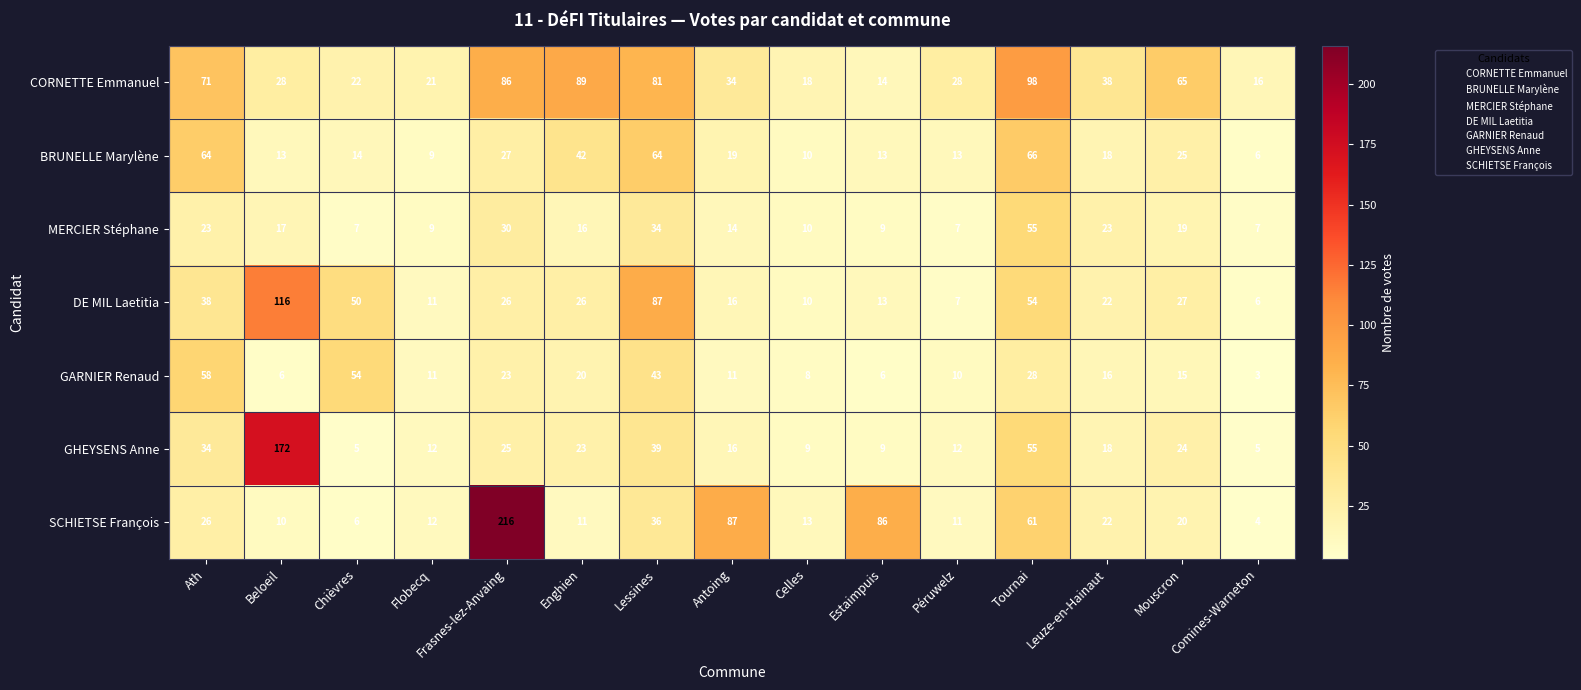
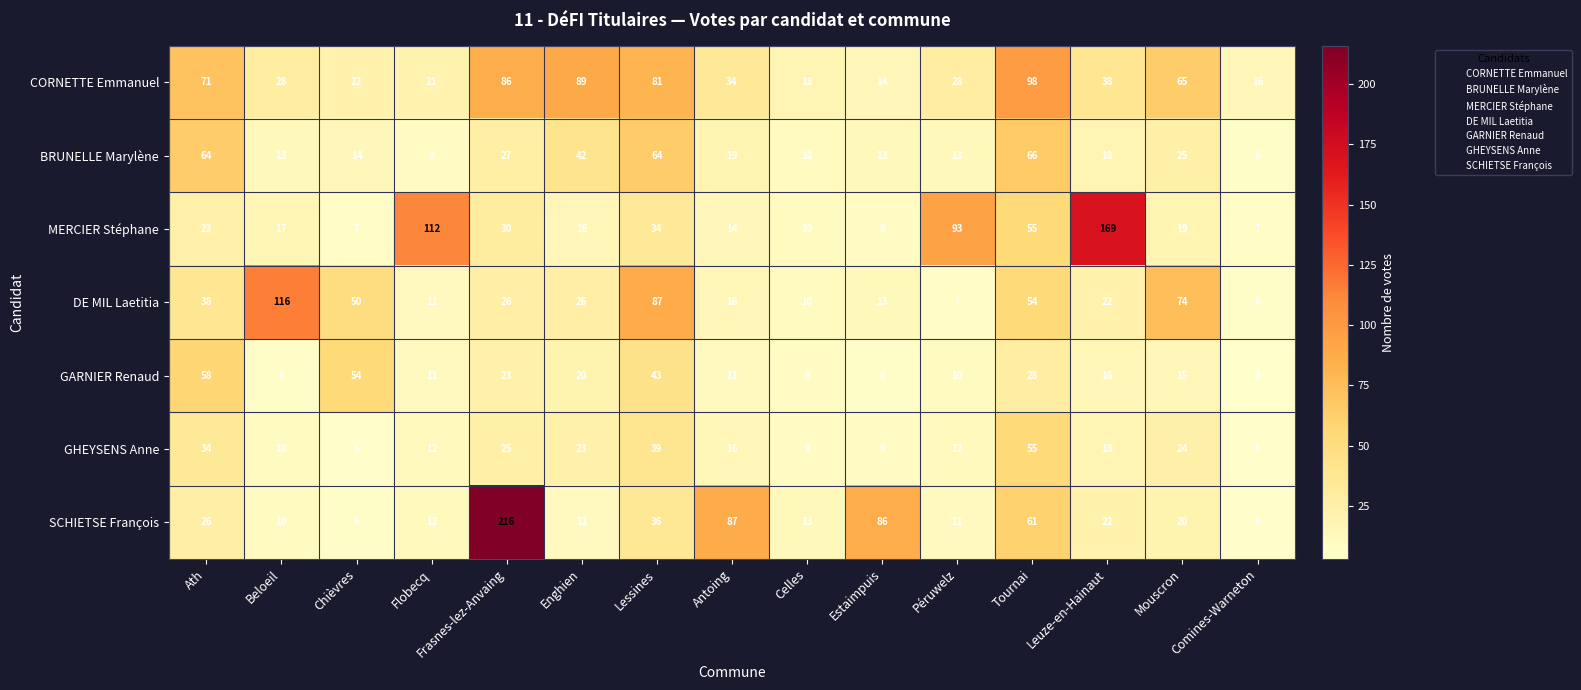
  {
    "CORNETTE Emmanuel": {
      "Ath": 71,
      "Beloeil": 28,
      "Chièvres": 22,
      "Flobecq": 21,
      "Frasnes-lez-Anvaing": 86,
      "Enghien": 89,
      "Lessines": 81,
      "Antoing": 34,
      "Celles": 18,
      "Estaimpuis": 14,
      "Péruwelz": 28,
      "Tournai": 98,
      "Leuze-en-Hainaut": 38,
      "Mouscron": 65,
      "Comines-Warneton": 16
    },
    "BRUNELLE Marylène": {
      "Ath": 64,
      "Beloeil": 13,
      "Chièvres": 14,
      "Flobecq": 9,
      "Frasnes-lez-Anvaing": 27,
      "Enghien": 42,
      "Lessines": 64,
      "Antoing": 19,
      "Celles": 10,
      "Estaimpuis": 13,
      "Péruwelz": 13,
      "Tournai": 66,
      "Leuze-en-Hainaut": 18,
      "Mouscron": 25,
      "Comines-Warneton": 6
    },
    "MERCIER Stéphane": {
      "Ath": 23,
      "Beloeil": 17,
      "Chièvres": 7,
-     "Flobecq": 9,
+     "Flobecq": 112,
      "Frasnes-lez-Anvaing": 30,
      "Enghien": 16,
      "Lessines": 34,
      "Antoing": 14,
      "Celles": 10,
      "Estaimpuis": 9,
-     "Péruwelz": 7,
+     "Péruwelz": 93,
      "Tournai": 55,
-     "Leuze-en-Hainaut": 23,
+     "Leuze-en-Hainaut": 169,
      "Mouscron": 19,
      "Comines-Warneton": 7
    },
    "DE MIL Laetitia": {
      "Ath": 38,
      "Beloeil": 116,
      "Chièvres": 50,
      "Flobecq": 11,
      "Frasnes-lez-Anvaing": 26,
      "Enghien": 26,
      "Lessines": 87,
      "Antoing": 16,
      "Celles": 10,
      "Estaimpuis": 13,
      "Péruwelz": 7,
      "Tournai": 54,
      "Leuze-en-Hainaut": 22,
-     "Mouscron": 27,
+     "Mouscron": 74,
      "Comines-Warneton": 6
    },
    "GARNIER Renaud": {
      "Ath": 58,
      "Beloeil": 6,
      "Chièvres": 54,
      "Flobecq": 11,
      "Frasnes-lez-Anvaing": 23,
      "Enghien": 20,
      "Lessines": 43,
      "Antoing": 11,
      "Celles": 8,
      "Estaimpuis": 6,
      "Péruwelz": 10,
      "Tournai": 28,
      "Leuze-en-Hainaut": 16,
      "Mouscron": 15,
      "Comines-Warneton": 3
    },
    "GHEYSENS Anne": {
      "Ath": 34,
-     "Beloeil": 172,
+     "Beloeil": 10,
      "Chièvres": 5,
      "Flobecq": 12,
      "Frasnes-lez-Anvaing": 25,
      "Enghien": 23,
      "Lessines": 39,
      "Antoing": 16,
      "Celles": 9,
      "Estaimpuis": 9,
      "Péruwelz": 12,
      "Tournai": 55,
      "Leuze-en-Hainaut": 18,
      "Mouscron": 24,
      "Comines-Warneton": 5
    },
    "SCHIETSE François": {
      "Ath": 26,
      "Beloeil": 10,
      "Chièvres": 6,
      "Flobecq": 12,
      "Frasnes-lez-Anvaing": 216,
      "Enghien": 11,
      "Lessines": 36,
      "Antoing": 87,
      "Celles": 13,
      "Estaimpuis": 86,
      "Péruwelz": 11,
      "Tournai": 61,
      "Leuze-en-Hainaut": 22,
      "Mouscron": 20,
      "Comines-Warneton": 4
    }
  }
